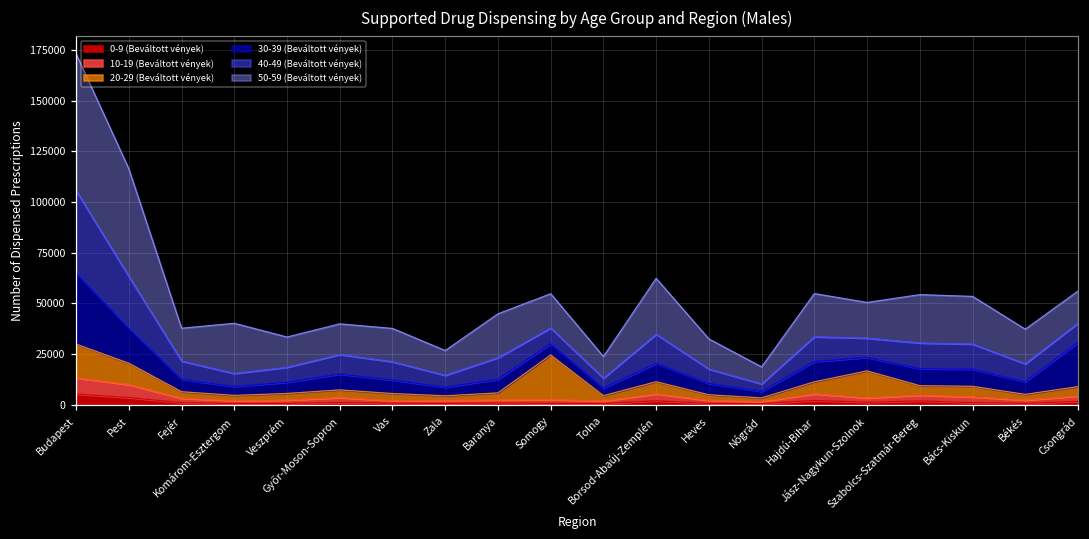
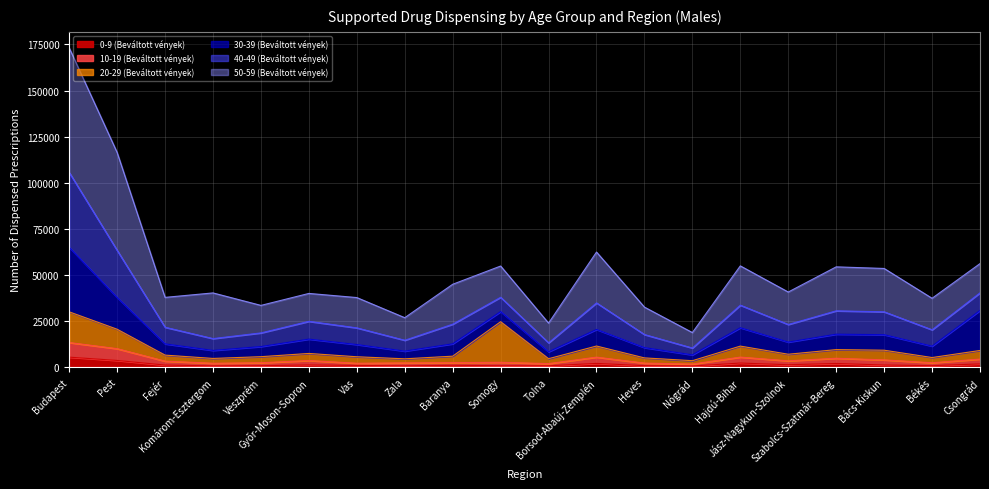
  {
    "0-9 (Beváltott vények)": {
      "Budapest": 5000,
      "Pest": 4000,
      "Fejér": 1000,
      "Komárom-Esztergom": 1000,
      "Veszprém": 1000,
      "Győr-Moson-Sopron": 1000,
      "Zala": 1000,
      "Baranya": 1000,
      "Somogy": 1000,
      "Borsod-Abaúj-Zemplén": 2000,
      "Heves": 1000,
      "Hajdú-Bihar": 2000,
      "Jász-Nagykun-Szolnok": 1000,
      "Szabolcs-Szatmár-Bereg": 2000,
      "Bács-Kiskun": 1000,
      "Békés": 1000,
      "Csongrád": 2000
    },
    "10-19 (Beváltott vények)": {
      "Budapest": 8000,
      "Pest": 6000,
      "Fejér": 2000,
      "Komárom-Esztergom": 1000,
      "Veszprém": 2000,
      "Győr-Moson-Sopron": 2000,
      "Zala": 2000,
      "Baranya": 1000,
      "Somogy": 2000,
      "Borsod-Abaúj-Zemplén": 3000,
      "Heves": 1000,
      "Hajdú-Bihar": 3000,
      "Jász-Nagykun-Szolnok": 2000,
      "Szabolcs-Szatmár-Bereg": 3000,
      "Bács-Kiskun": 3000,
      "Békés": 2000,
      "Csongrád": 3000
    },
    "20-29 (Beváltott vények)": {
      "Budapest": 17000,
      "Pest": 11000,
      "Fejér": 3000,
      "Komárom-Esztergom": 3000,
      "Veszprém": 3000,
      "Győr-Moson-Sopron": 4000,
      "Vas": 4000,
      "Zala": 2000,
      "Baranya": 4000,
      "Somogy": 22000,
      "Tolna": 3000,
      "Borsod-Abaúj-Zemplén": 6000,
      "Heves": 3000,
      "Nógrád": 2000,
      "Hajdú-Bihar": 6000,
-     "Jász-Nagykun-Szolnok": 13000,
+     "Jász-Nagykun-Szolnok": 4000,
      "Szabolcs-Szatmár-Bereg": 5000,
      "Bács-Kiskun": 5000,
      "Békés": 3000,
      "Csongrád": 5000
    },
    "30-39 (Beváltott vények)": {
      "Budapest": 35000,
      "Pest": 17000,
      "Fejér": 6000,
      "Komárom-Esztergom": 4000,
      "Veszprém": 5000,
      "Győr-Moson-Sopron": 8000,
      "Vas": 7000,
      "Zala": 4000,
      "Baranya": 7000,
      "Somogy": 5000,
      "Tolna": 4000,
      "Borsod-Abaúj-Zemplén": 9000,
      "Heves": 6000,
      "Nógrád": 3000,
      "Hajdú-Bihar": 10000,
      "Jász-Nagykun-Szolnok": 7000,
      "Szabolcs-Szatmár-Bereg": 8000,
      "Bács-Kiskun": 8000,
      "Békés": 6000,
      "Csongrád": 22000
    },
    "40-49 (Beváltott vények)": {
      "Budapest": 41000,
      "Pest": 26000,
      "Fejér": 9000,
      "Komárom-Esztergom": 6000,
      "Veszprém": 7000,
      "Győr-Moson-Sopron": 10000,
      "Vas": 9000,
      "Zala": 6000,
      "Baranya": 11000,
      "Somogy": 8000,
      "Tolna": 5000,
      "Borsod-Abaúj-Zemplén": 14000,
      "Heves": 7000,
      "Nógrád": 4000,
      "Hajdú-Bihar": 12000,
      "Jász-Nagykun-Szolnok": 10000,
      "Szabolcs-Szatmár-Bereg": 13000,
      "Bács-Kiskun": 12000,
      "Békés": 9000,
      "Csongrád": 10000
    },
    "50-59 (Beváltott vények)": {
      "Budapest": 68000,
      "Pest": 53000,
      "Fejér": 16000,
      "Komárom-Esztergom": 25000,
      "Veszprém": 15000,
      "Győr-Moson-Sopron": 15000,
      "Vas": 16000,
      "Zala": 12000,
      "Baranya": 22000,
      "Somogy": 17000,
      "Tolna": 11000,
      "Borsod-Abaúj-Zemplén": 28000,
      "Heves": 15000,
      "Nógrád": 8000,
      "Hajdú-Bihar": 21000,
      "Jász-Nagykun-Szolnok": 18000,
      "Szabolcs-Szatmár-Bereg": 24000,
      "Bács-Kiskun": 24000,
      "Békés": 17000,
      "Csongrád": 16000
    }
  }
